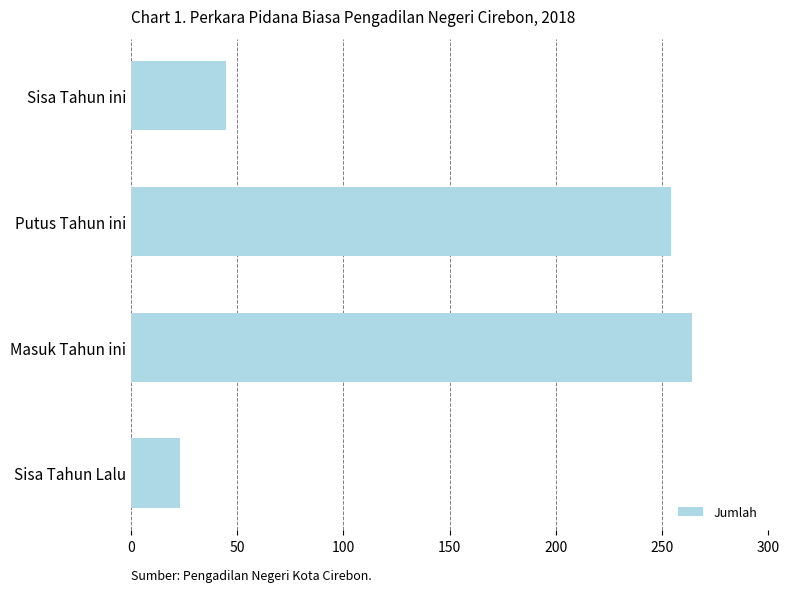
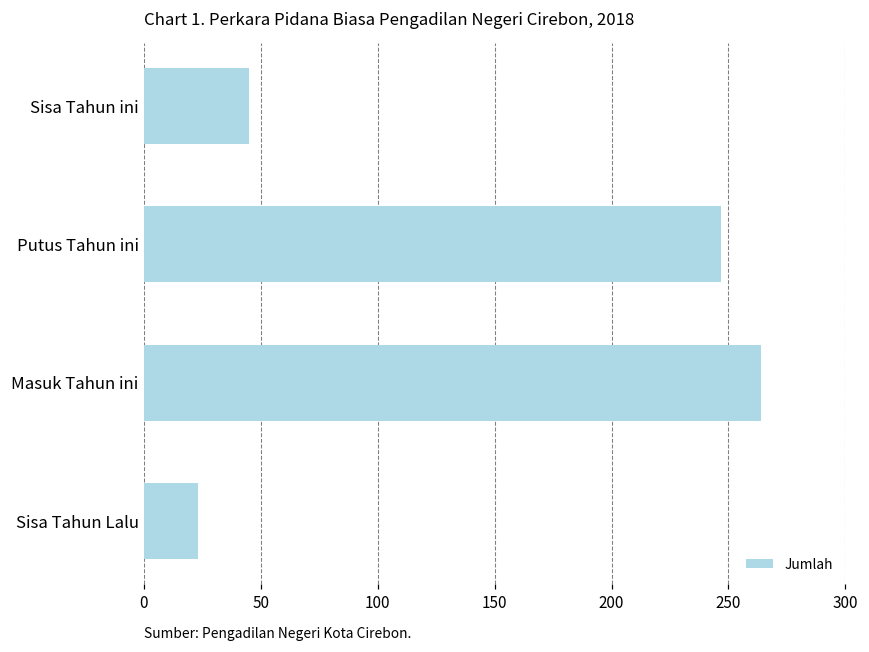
  {
    "Sisa Tahun ini": 45,
-   "Putus Tahun ini": 254,
+   "Putus Tahun ini": 247,
    "Masuk Tahun ini": 264,
    "Sisa Tahun Lalu": 23
  }
